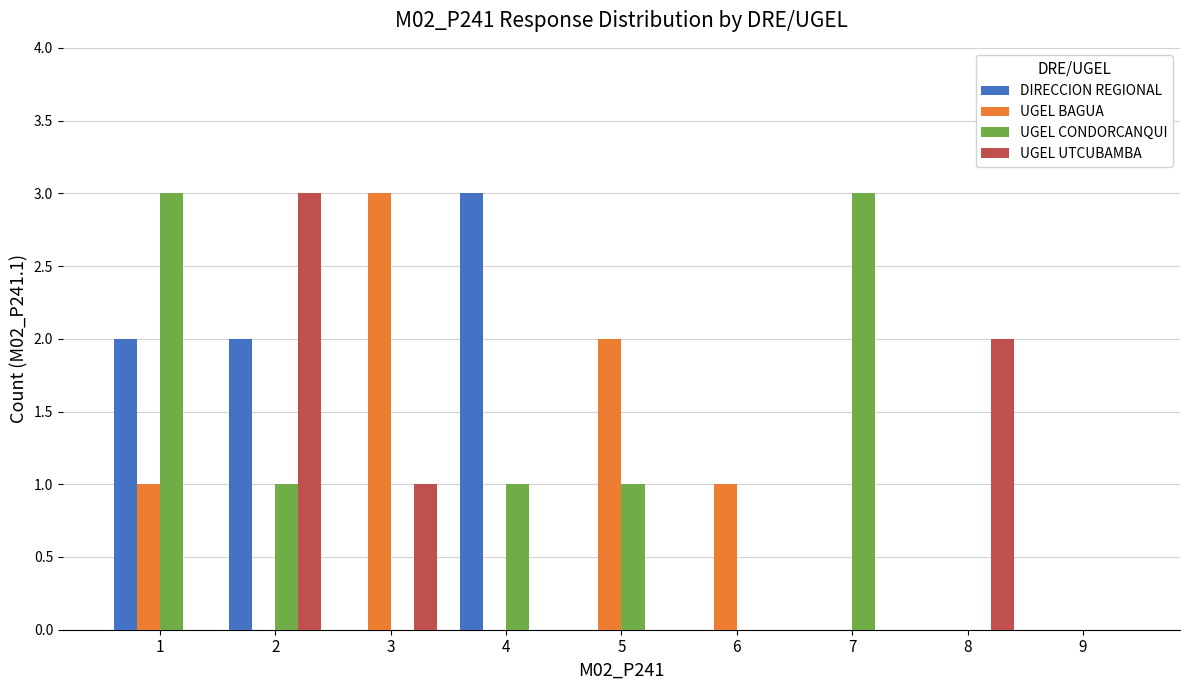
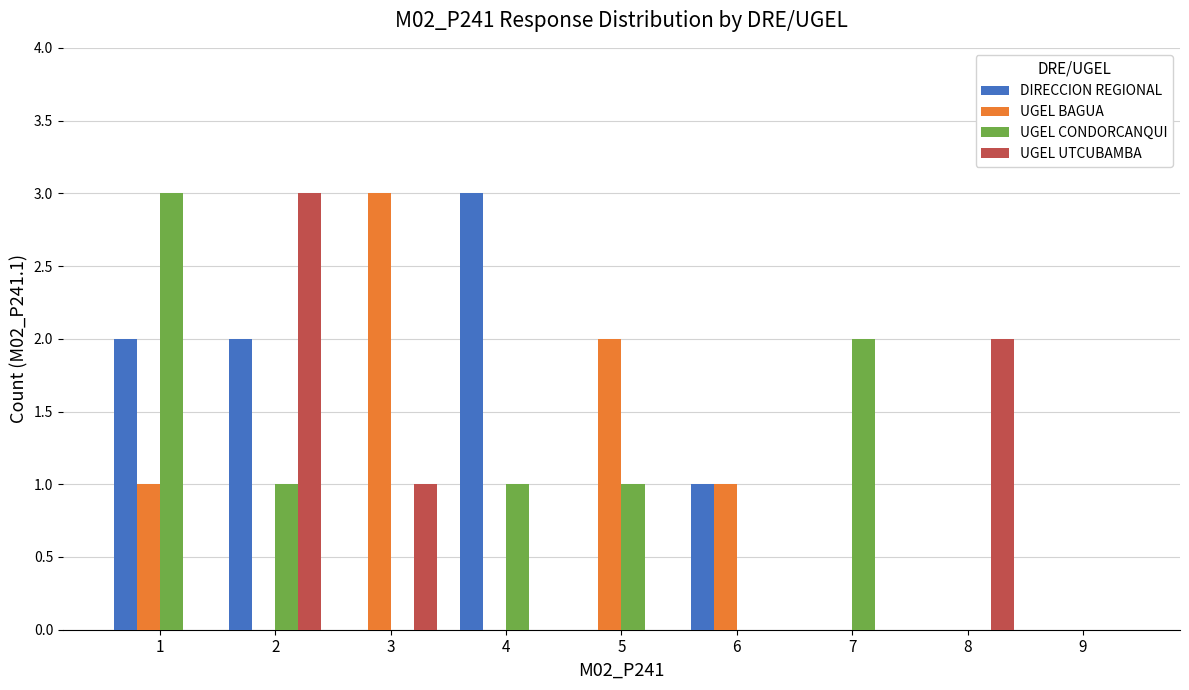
  {
    "DIRECCION REGIONAL": {
      "1": 2,
      "2": 2,
      "3": 0,
      "4": 3,
      "5": 0,
-     "6": 0,
+     "6": 1,
      "7": 0,
      "8": 0,
      "9": 0
    },
    "UGEL BAGUA": {
      "1": 1,
      "2": 0,
      "3": 3,
      "4": 0,
      "5": 2,
      "6": 1,
      "7": 0,
      "8": 0,
      "9": 0
    },
    "UGEL CONDORCANQUI": {
      "1": 3,
      "2": 1,
      "3": 0,
      "4": 1,
      "5": 1,
      "6": 0,
-     "7": 3,
+     "7": 2,
      "8": 0,
      "9": 0
    },
    "UGEL UTCUBAMBA": {
      "1": 0,
      "2": 3,
      "3": 1,
      "4": 0,
      "5": 0,
      "6": 0,
      "7": 0,
      "8": 2,
      "9": 0
    }
  }
